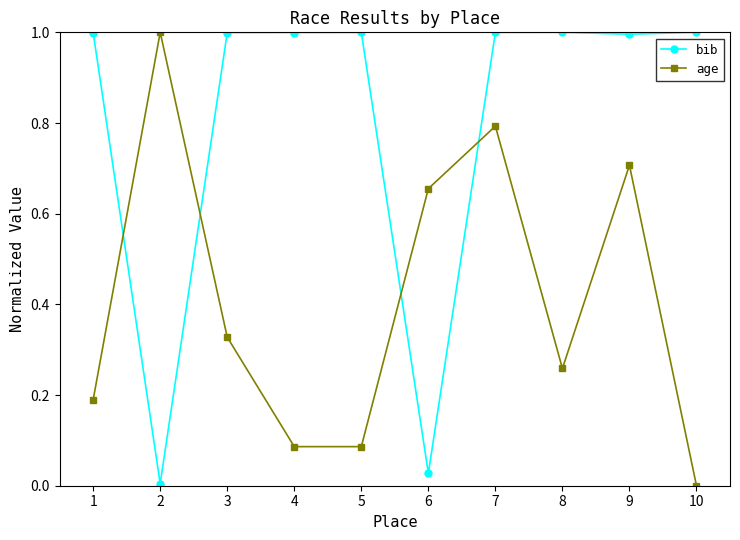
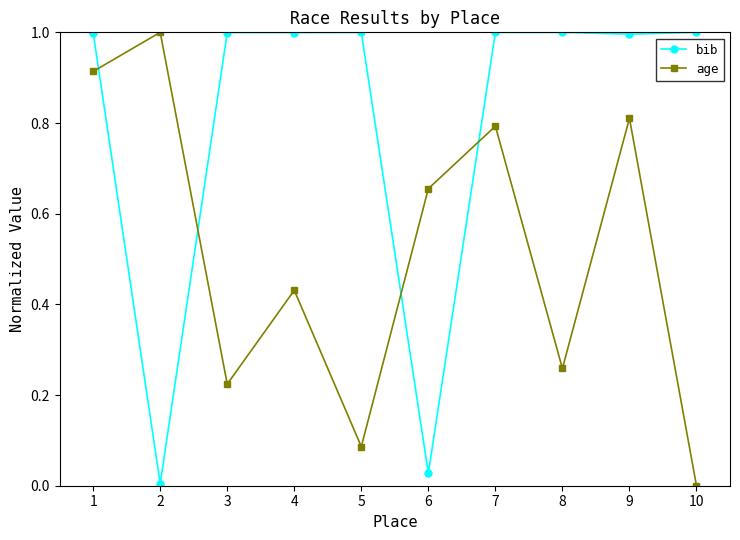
  {
    "bib": {
      "1": 1.00,
      "2": 0.00,
      "3": 1.00,
      "4": 1.00,
      "5": 1.00,
      "6": 0.03,
      "7": 1.00,
      "8": 1.00,
      "9": 1.00,
      "10": 1.00
    },
    "age": {
-     "1": 0.19,
+     "1": 0.91,
      "2": 1.00,
-     "3": 0.33,
-     "4": 0.09,
+     "3": 0.22,
+     "4": 0.43,
      "5": 0.09,
      "6": 0.66,
      "7": 0.79,
      "8": 0.26,
-     "9": 0.71,
+     "9": 0.81,
      "10": 0.00
    }
  }
